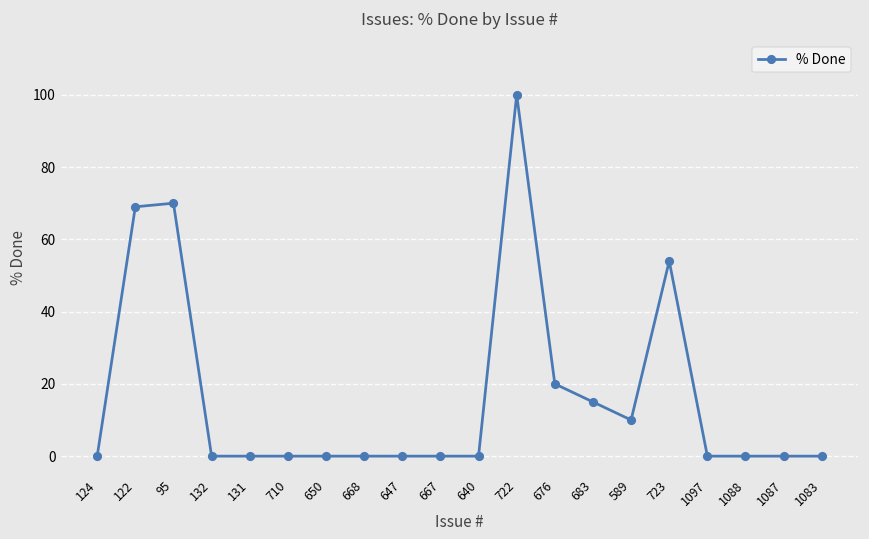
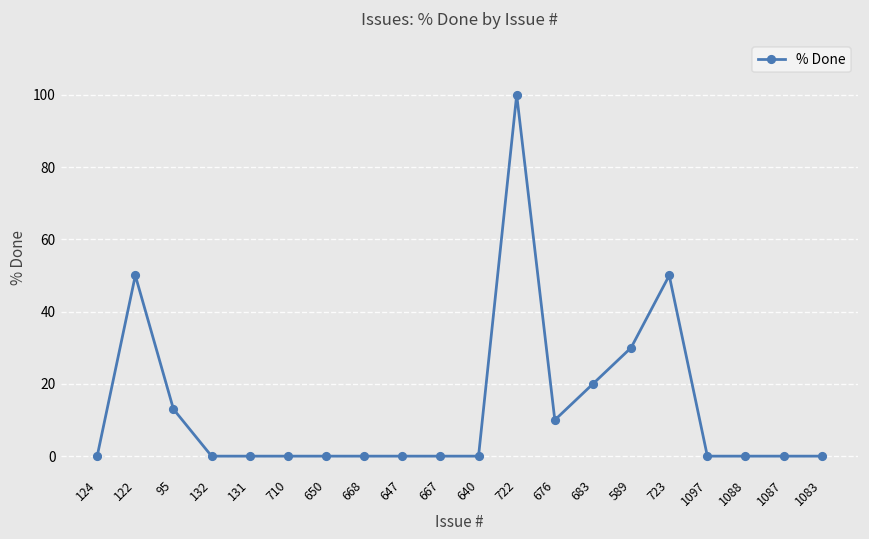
  {
    "124": 0,
-   "122": 69,
-   "95": 70,
+   "122": 50,
+   "95": 13,
    "132": 0,
    "131": 0,
    "710": 0,
    "650": 0,
    "668": 0,
    "647": 0,
    "667": 0,
    "640": 0,
    "722": 100,
-   "676": 20,
-   "683": 15,
-   "589": 10,
-   "723": 54,
+   "676": 10,
+   "683": 20,
+   "589": 30,
+   "723": 50,
    "1097": 0,
    "1088": 0,
    "1087": 0,
    "1083": 0
  }
